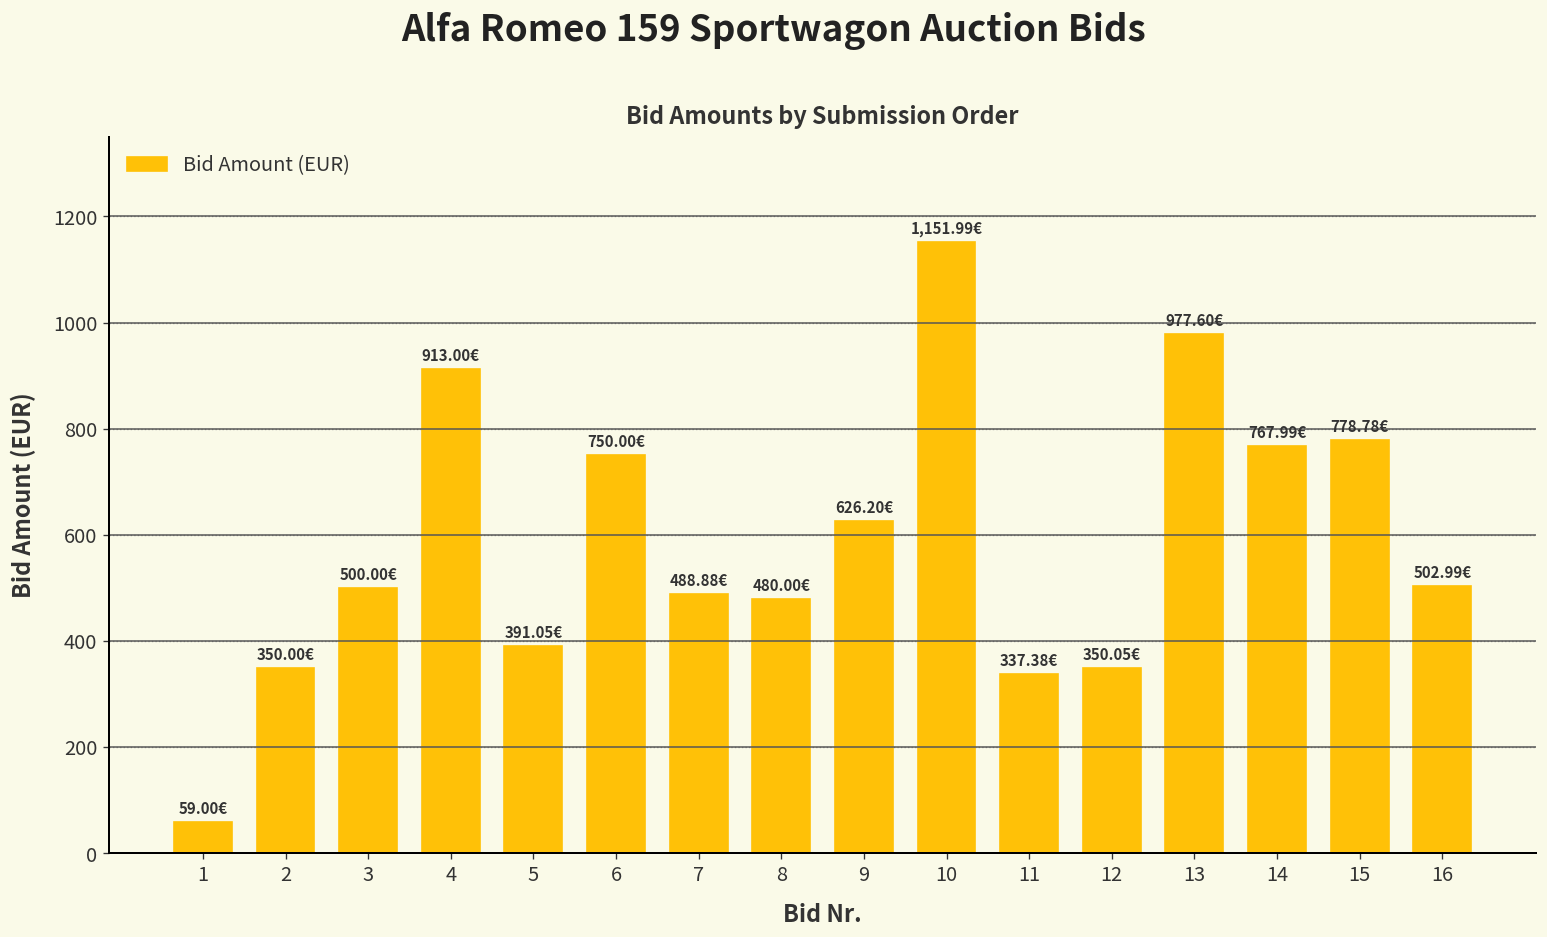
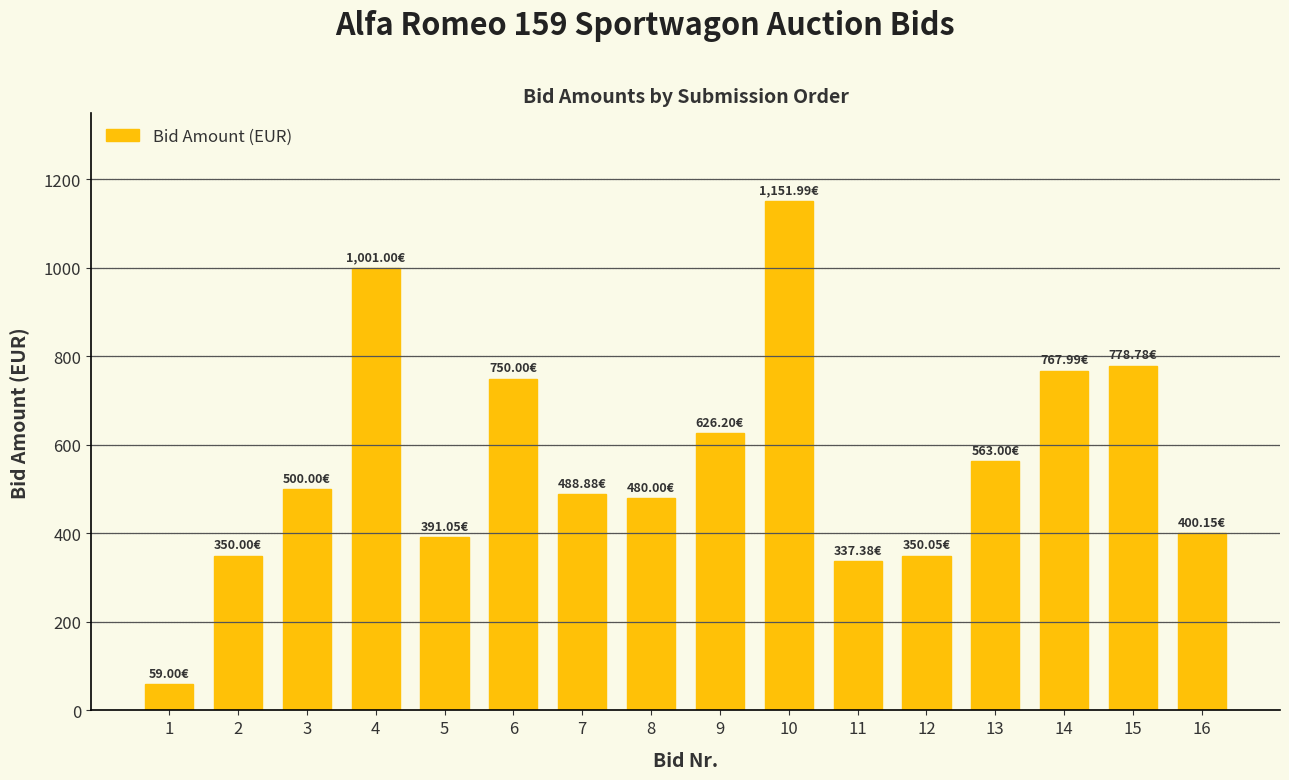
  {
    "1": "59.00€",
    "2": "350.00€",
    "3": "500.00€",
-   "4": "913.00€",
+   "4": "1,001.00€",
    "5": "391.05€",
    "6": "750.00€",
    "7": "488.88€",
    "8": "480.00€",
    "9": "626.20€",
    "10": "1,151.99€",
    "11": "337.38€",
    "12": "350.05€",
-   "13": "977.60€",
+   "13": "563.00€",
    "14": "767.99€",
    "15": "778.78€",
-   "16": "502.99€"
+   "16": "400.15€"
  }
